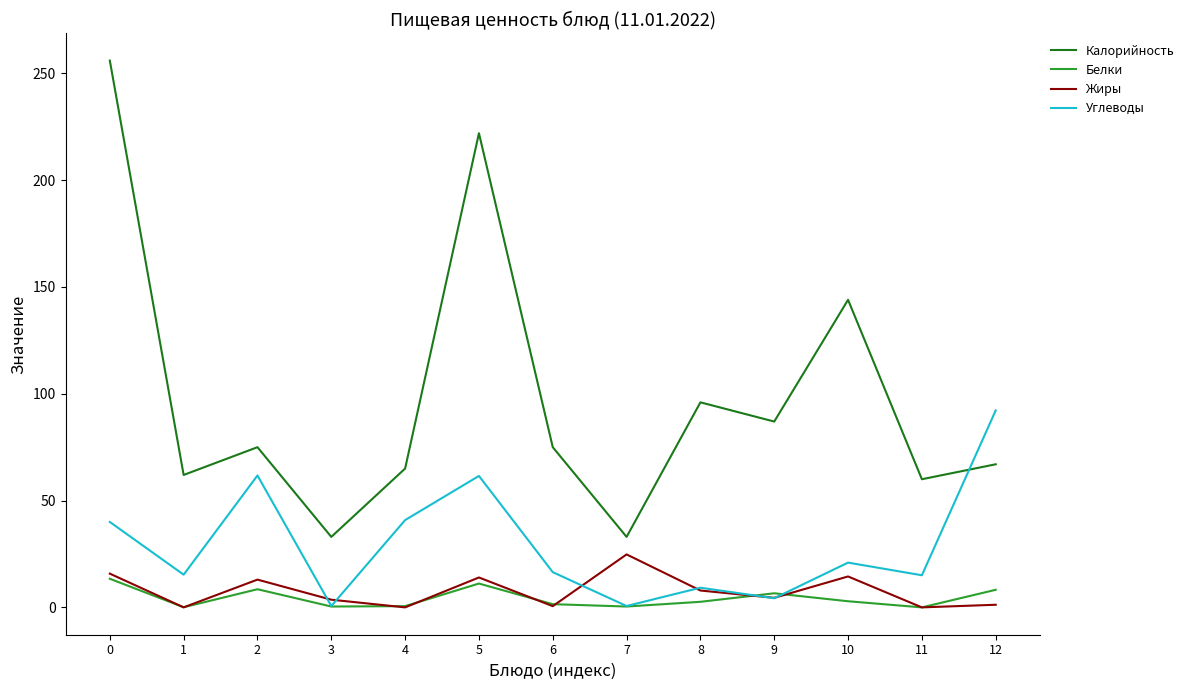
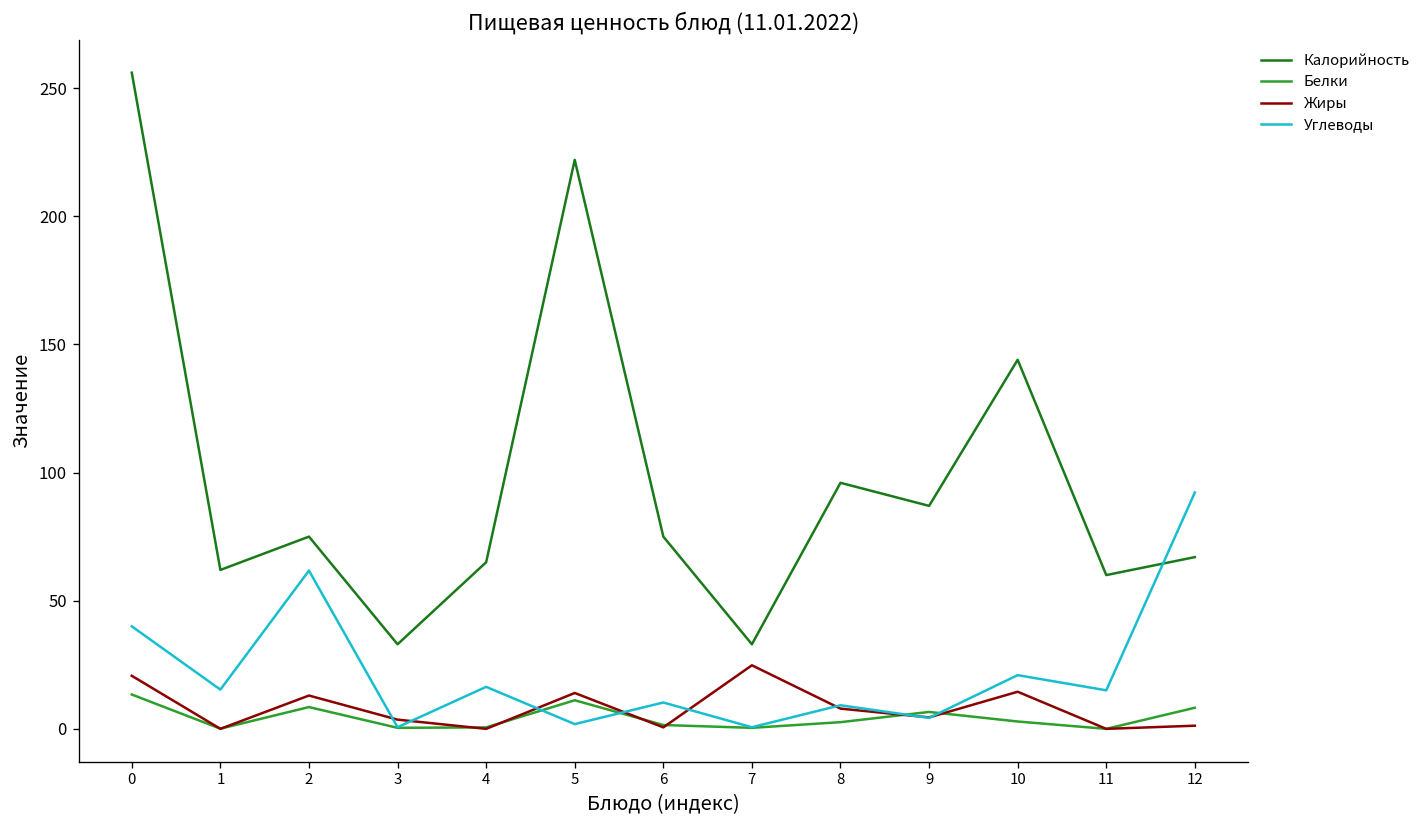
  {
    "Жиры": {
-     "0": 16,
+     "0": 21,
      "2": 13,
      "3": 4,
      "5": 14,
      "7": 25,
      "8": 8,
      "10": 14,
      "12": 1
    },
    "Углеводы": {
      "0": 40,
      "1": 15,
      "2": 62,
-     "4": 41,
-     "5": 62,
-     "6": 16,
+     "4": 16,
+     "5": 2,
+     "6": 10,
      "8": 9,
      "10": 21,
      "11": 15,
      "12": 92
    }
  }
